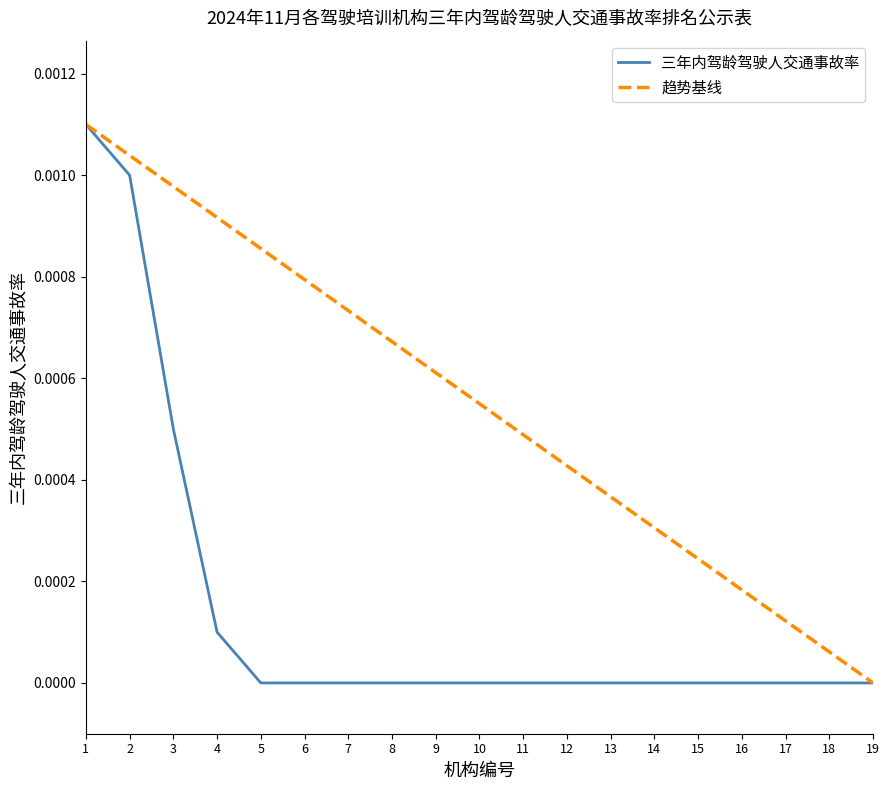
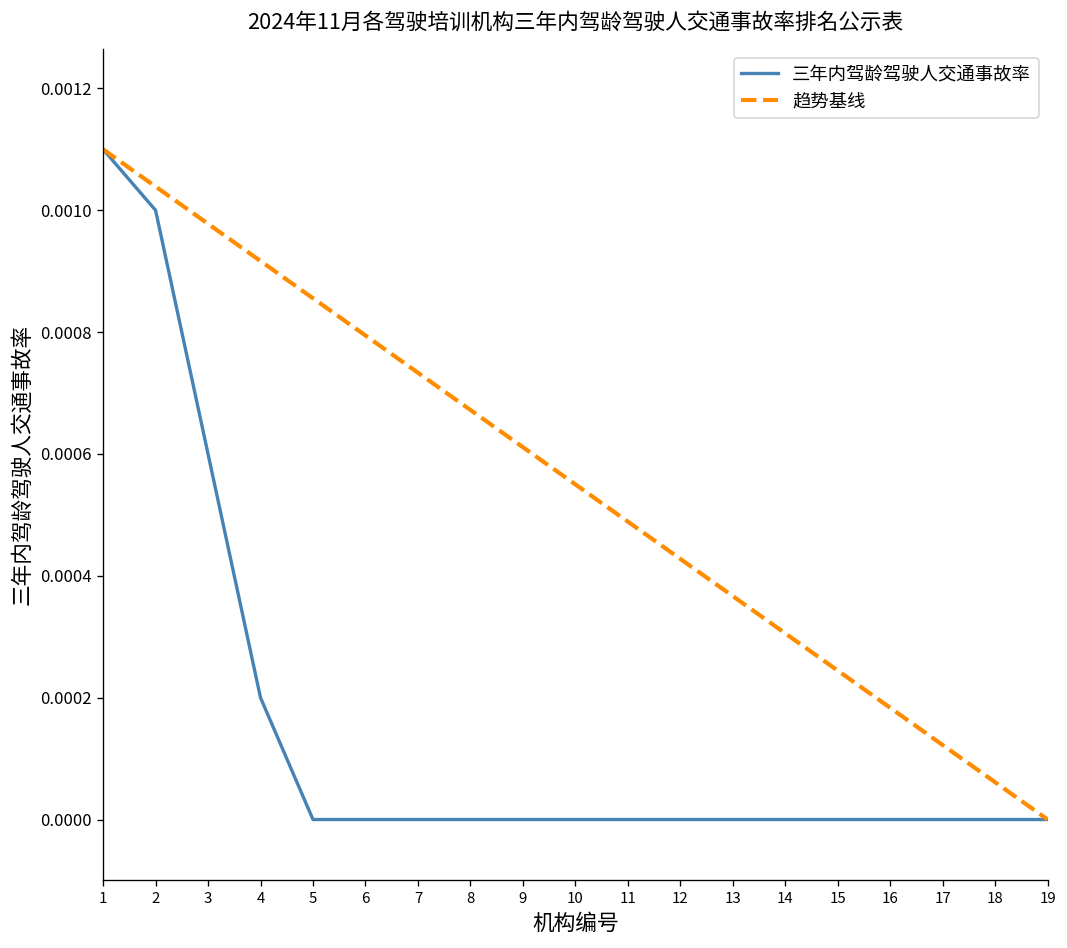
  {
    "三年内驾龄驾驶人交通事故率": {
      "2": 0.0010,
-     "3": 0.0005,
-     "4": 0.0001,
+     "3": 0.0006,
+     "4": 0.0002,
      "5": 0.0000,
      "6": 0.0000,
      "7": 0.0000,
      "8": 0.0000,
      "9": 0.0000,
      "10": 0.0000,
      "11": 0.0000,
      "12": 0.0000,
      "13": 0.0000,
      "14": 0.0000,
      "15": 0.0000,
      "16": 0.0000,
      "17": 0.0000,
      "18": 0.0000
    }
  }
